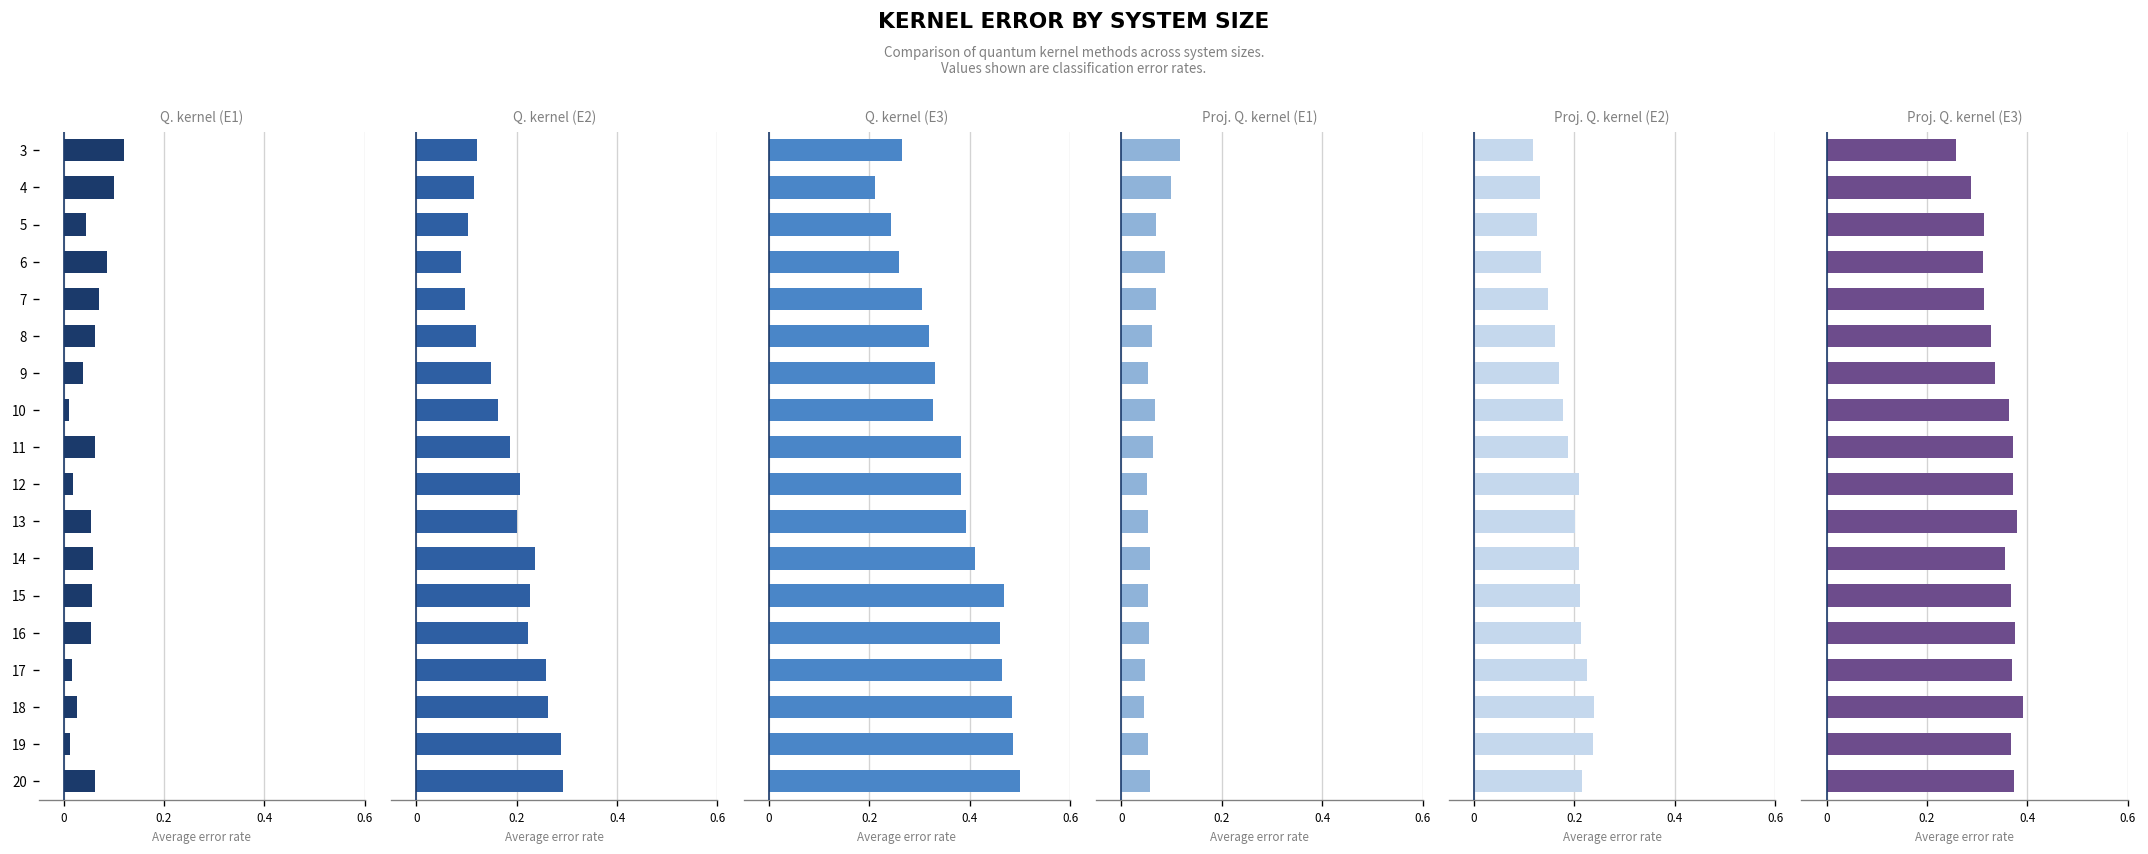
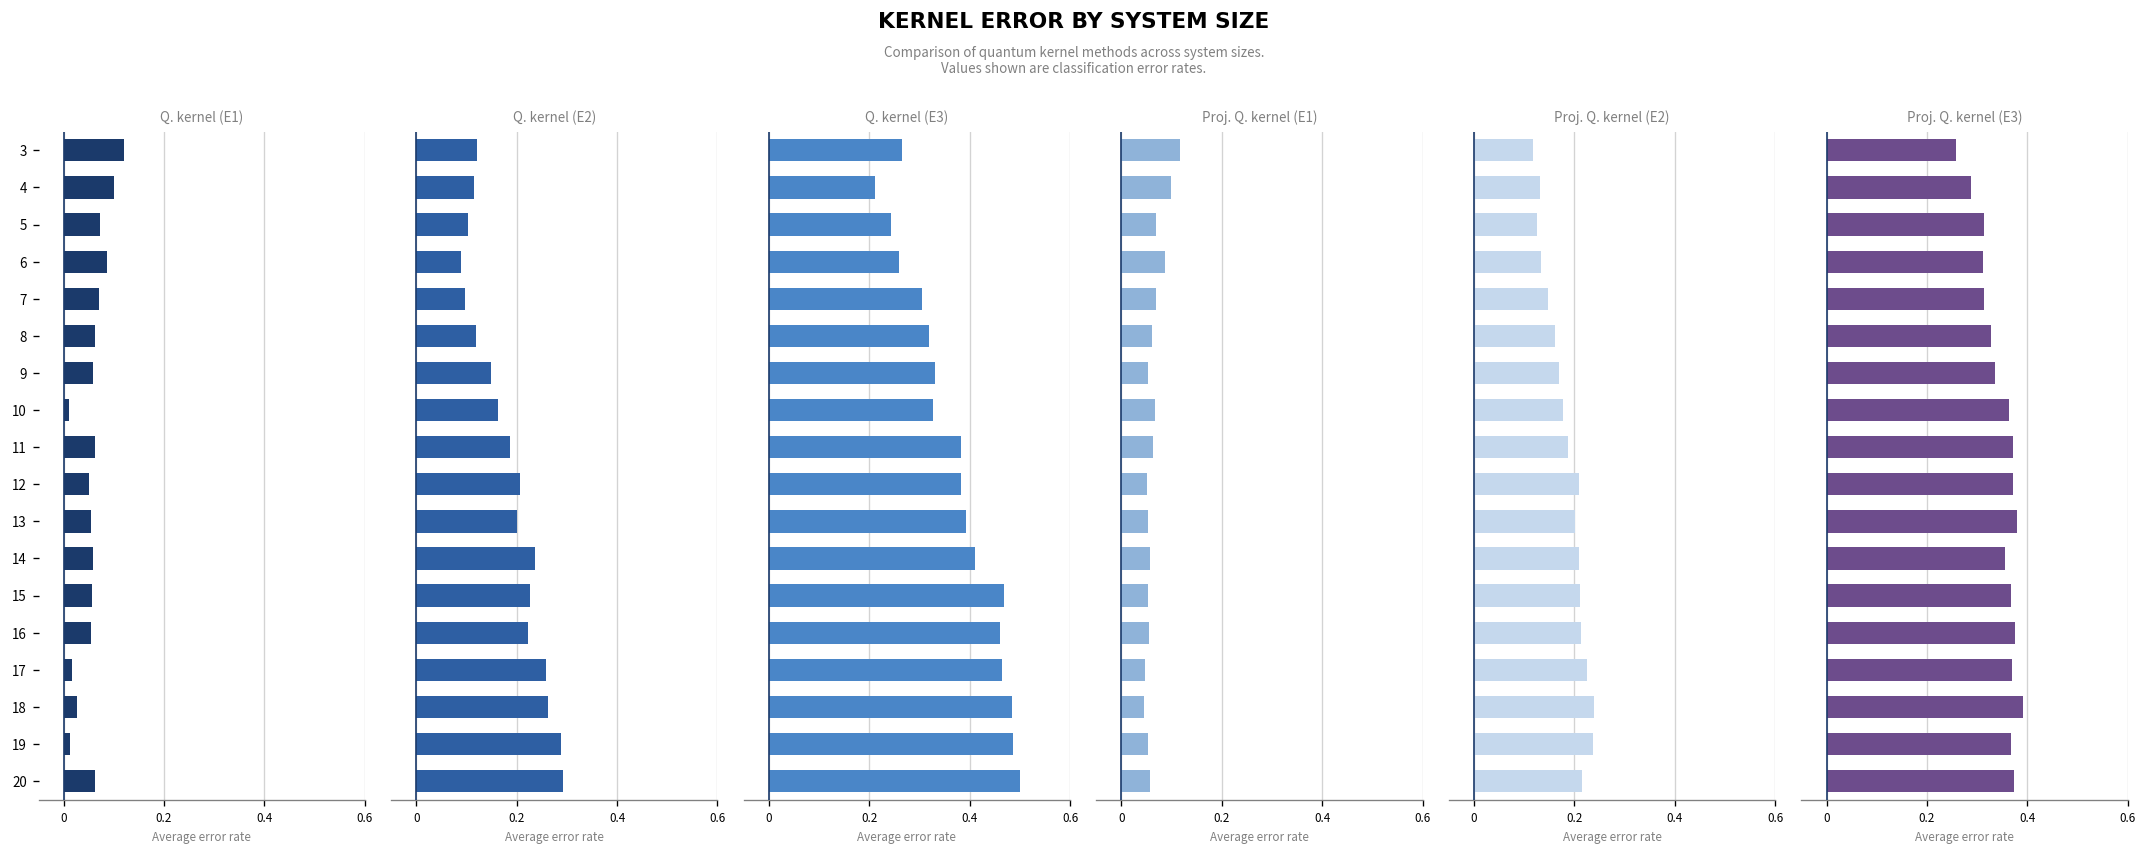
  {
    "Q. kernel (E1)": {
      "3": 0.12,
      "4": 0.10,
-     "5": 0.05,
+     "5": 0.07,
      "6": 0.09,
      "7": 0.07,
      "8": 0.06,
-     "9": 0.04,
+     "9": 0.06,
      "10": 0.01,
      "11": 0.06,
-     "12": 0.02,
+     "12": 0.05,
      "13": 0.06,
      "14": 0.06,
      "15": 0.06,
      "16": 0.05,
      "17": 0.02,
      "18": 0.03,
      "19": 0.01,
      "20": 0.06
    }
  }
